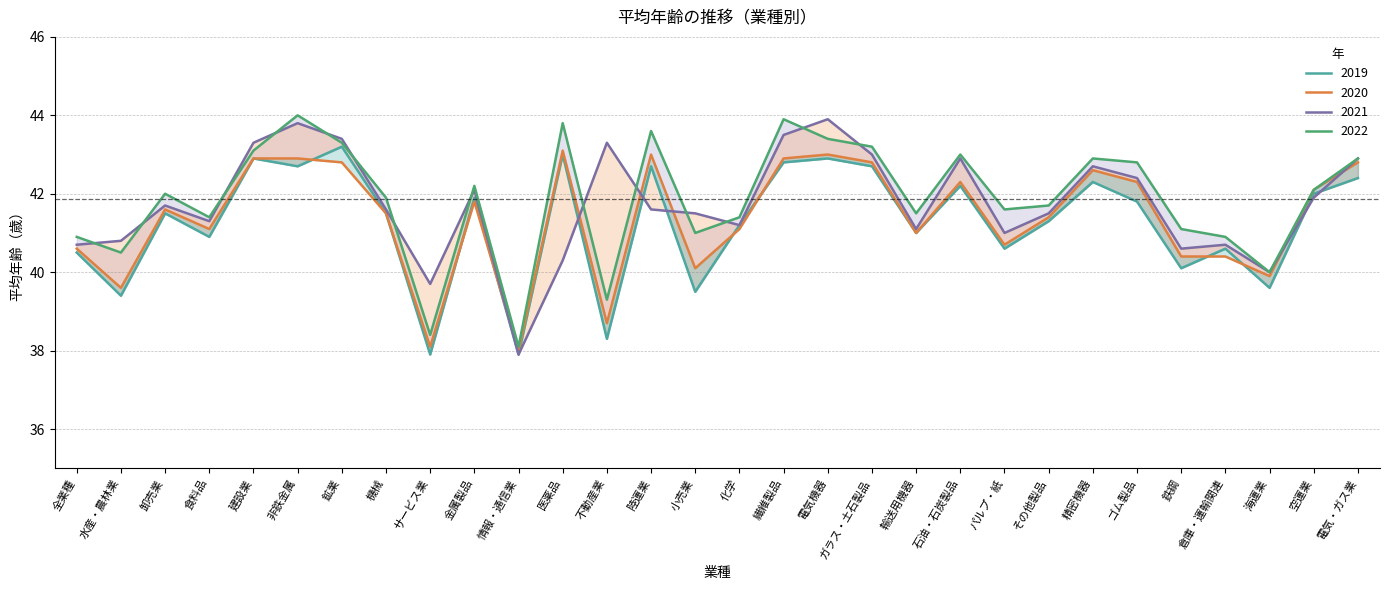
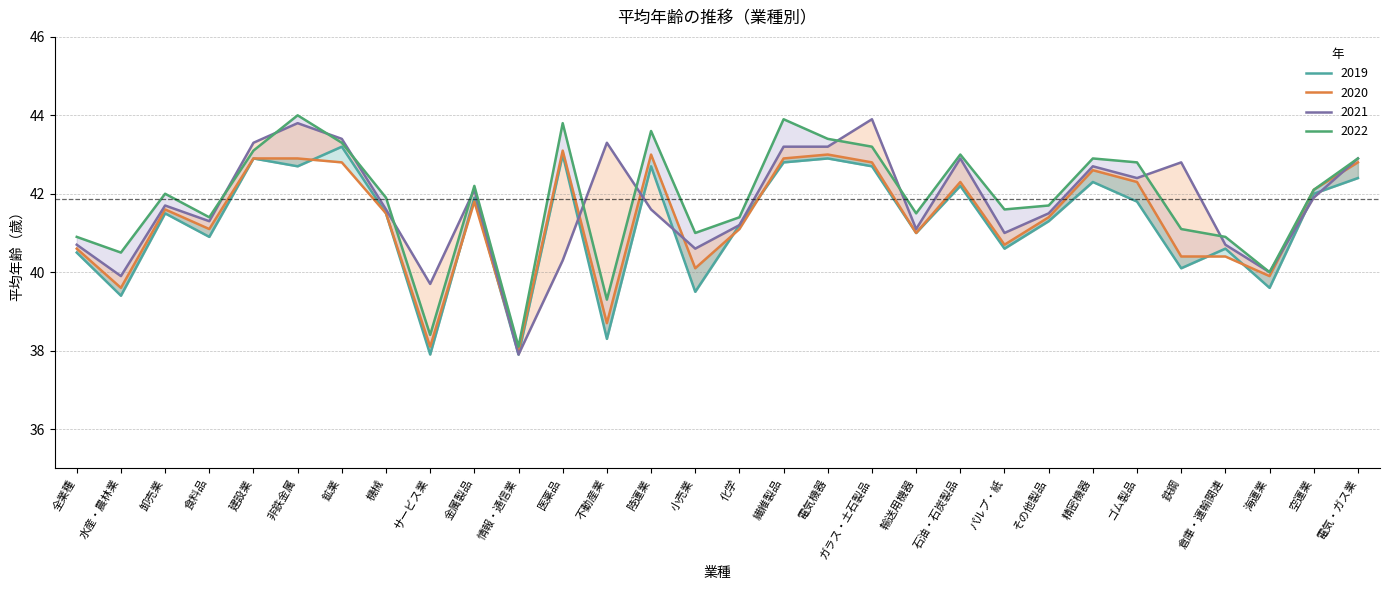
  {
    "2021": {
-     "水産・農林業": 40.8,
+     "水産・農林業": 39.9,
      "医薬品": 40.3,
      "陸運業": 41.6,
-     "小売業": 41.5,
-     "繊維製品": 43.5,
-     "電気機器": 43.9,
-     "ガラス・土石製品": 43.0,
-     "鉄鋼": 40.6,
+     "小売業": 40.6,
+     "繊維製品": 43.2,
+     "電気機器": 43.2,
+     "ガラス・土石製品": 43.9,
+     "鉄鋼": 42.8,
      "空運業": 41.9
    }
  }
